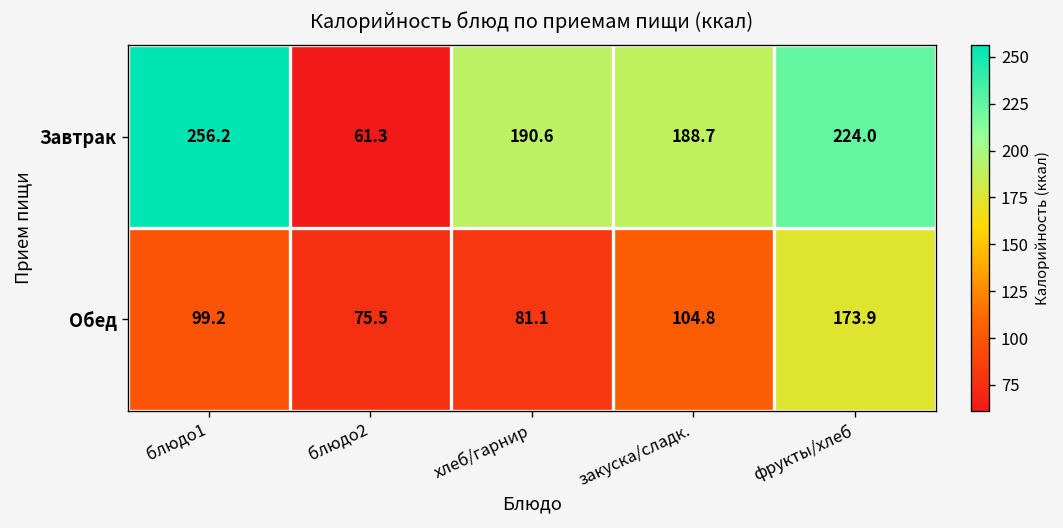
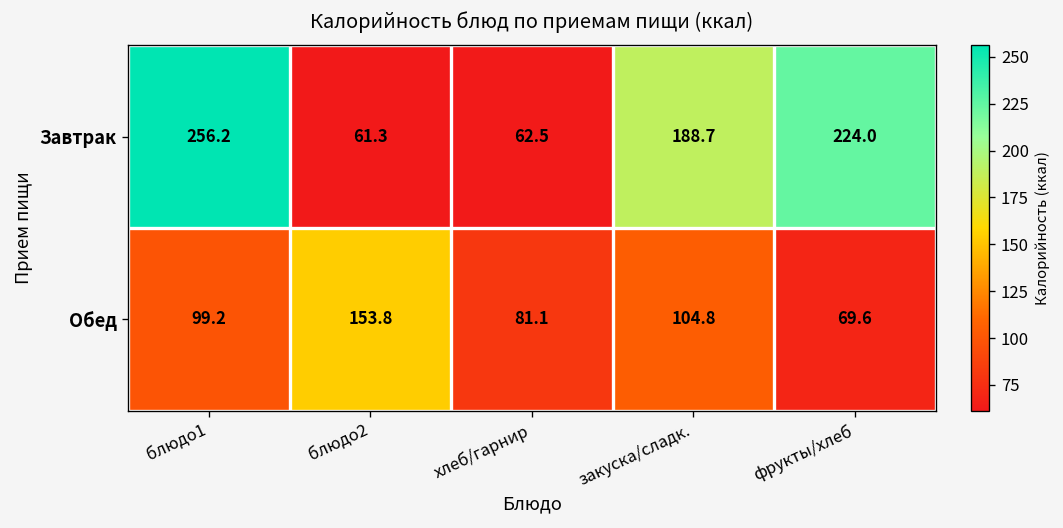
  {
    "Завтрак": {
      "блюдо1": 256.2,
      "блюдо2": 61.3,
-     "хлеб/гарнир": 190.6,
+     "хлеб/гарнир": 62.5,
      "закуска/сладк.": 188.7,
      "фрукты/хлеб": 224.0
    },
    "Обед": {
      "блюдо1": 99.2,
-     "блюдо2": 75.5,
+     "блюдо2": 153.8,
      "хлеб/гарнир": 81.1,
      "закуска/сладк.": 104.8,
-     "фрукты/хлеб": 173.9
+     "фрукты/хлеб": 69.6
    }
  }
